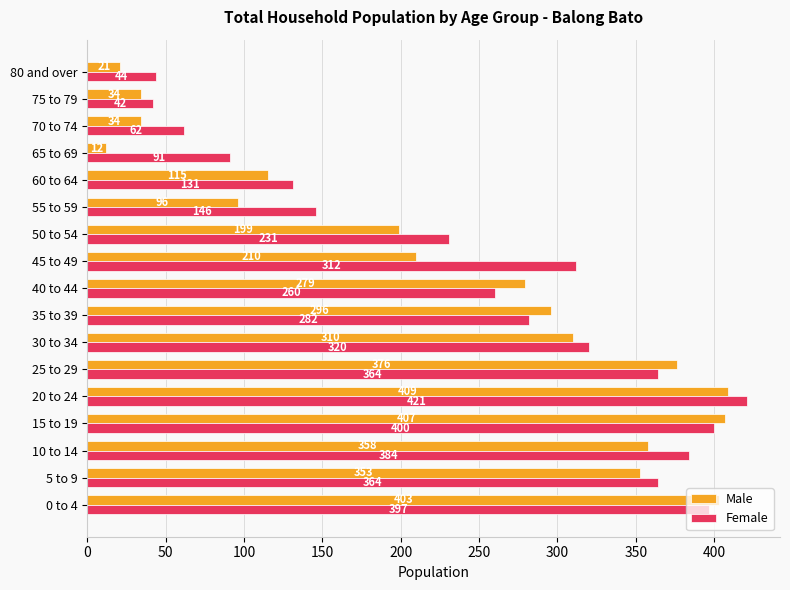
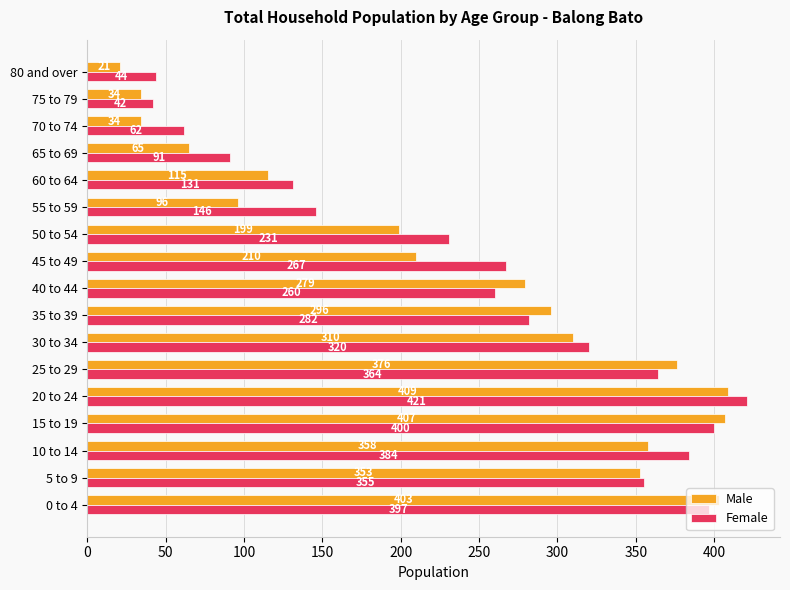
  {
    "Male": {
      "80 and over": 21,
      "75 to 79": 34,
      "70 to 74": 34,
-     "65 to 69": 12,
+     "65 to 69": 65,
      "60 to 64": 115,
      "55 to 59": 96,
      "50 to 54": 199,
      "45 to 49": 210,
      "40 to 44": 279,
      "35 to 39": 296,
      "25 to 29": 376,
      "20 to 24": 409,
      "10 to 14": 358
    },
    "Female": {
      "80 and over": 44,
      "75 to 79": 42,
      "70 to 74": 62,
      "65 to 69": 91,
      "60 to 64": 131,
      "55 to 59": 146,
      "50 to 54": 231,
-     "45 to 49": 312,
+     "45 to 49": 267,
      "40 to 44": 260,
      "35 to 39": 282,
      "25 to 29": 364,
      "20 to 24": 421,
      "10 to 14": 384,
-     "5 to 9": 364
+     "5 to 9": 355
    }
  }
